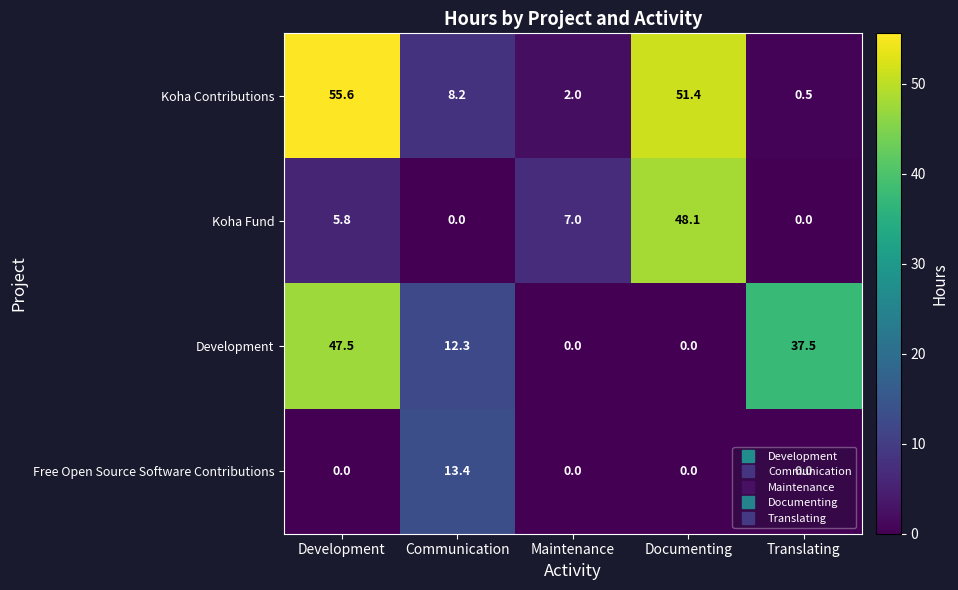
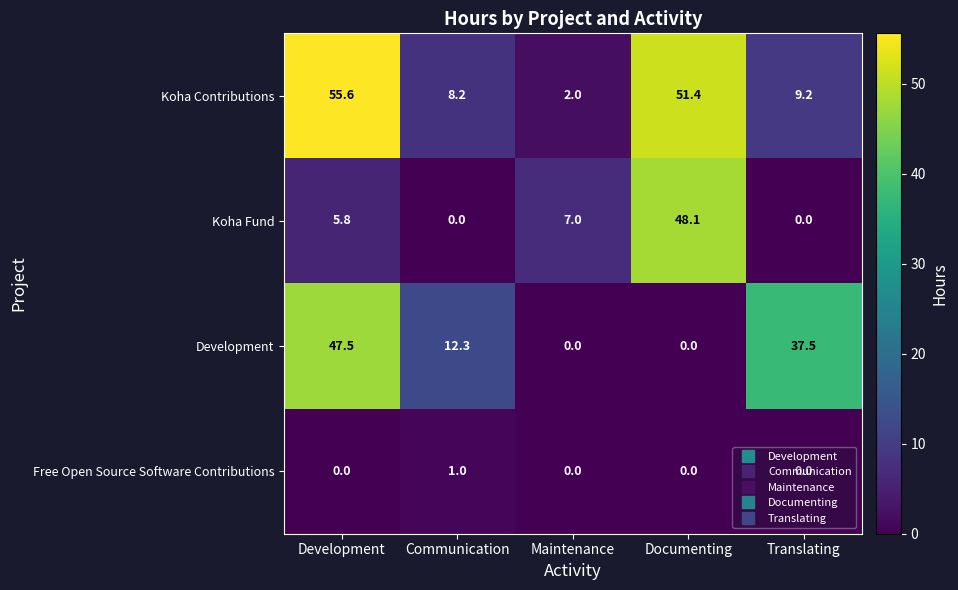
  {
    "Koha Contributions": {
      "Development": 55.6,
      "Communication": 8.2,
      "Maintenance": 2.0,
      "Documenting": 51.4,
-     "Translating": 0.5
+     "Translating": 9.2
    },
    "Koha Fund": {
      "Development": 5.8,
      "Communication": 0.0,
      "Maintenance": 7.0,
      "Documenting": 48.1,
      "Translating": 0.0
    },
    "Development": {
      "Development": 47.5,
      "Communication": 12.3,
      "Maintenance": 0.0,
      "Documenting": 0.0,
      "Translating": 37.5
    },
    "Free Open Source Software Contributions": {
      "Development": 0.0,
-     "Communication": 13.4,
+     "Communication": 1.0,
      "Maintenance": 0.0,
      "Documenting": 0.0
    }
  }
